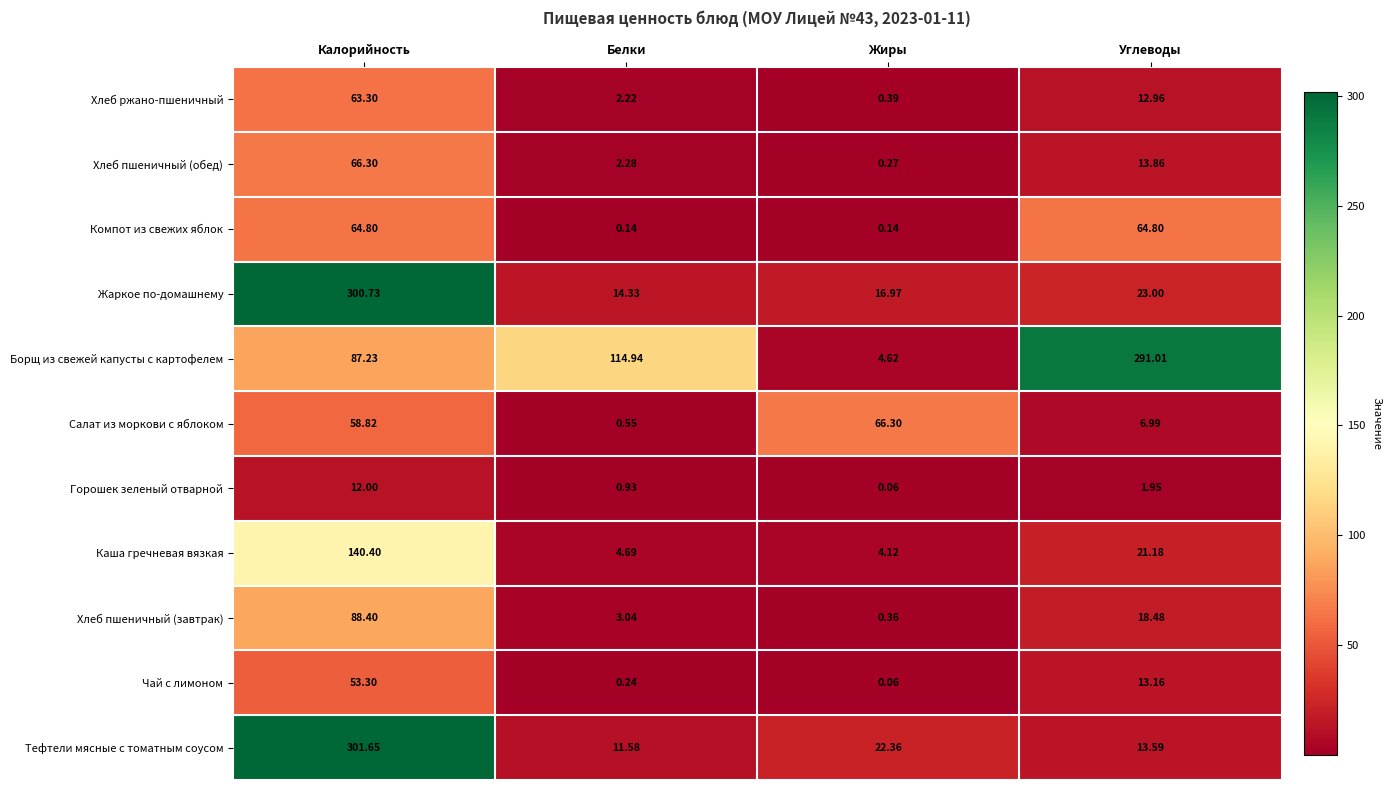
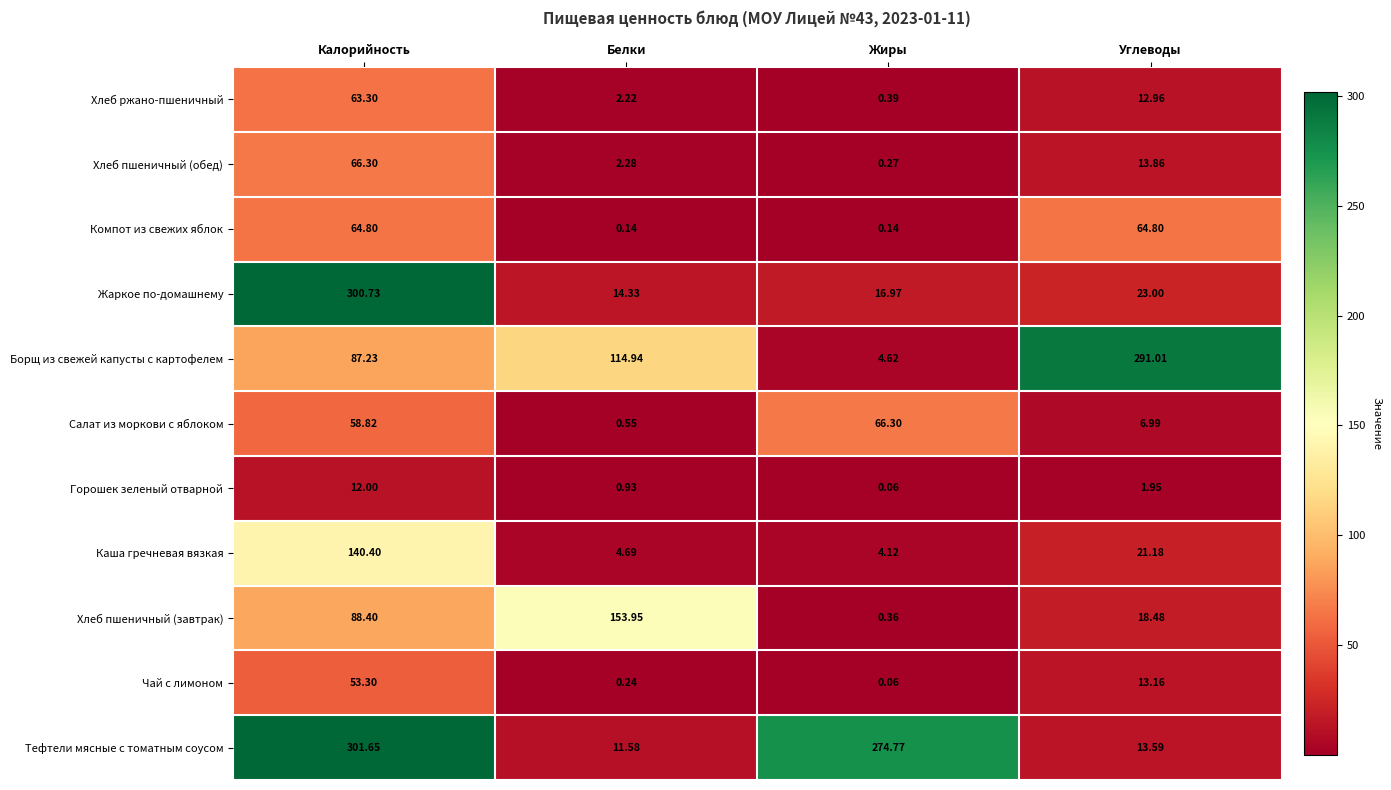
  {
    "Хлеб ржано-пшеничный": {
      "Калорийность": 63.30,
      "Белки": 2.22,
      "Жиры": 0.39,
      "Углеводы": 12.96
    },
    "Хлеб пшеничный (обед)": {
      "Калорийность": 66.30,
      "Белки": 2.28,
      "Жиры": 0.27,
      "Углеводы": 13.86
    },
    "Компот из свежих яблок": {
      "Калорийность": 64.80,
      "Белки": 0.14,
      "Жиры": 0.14,
      "Углеводы": 64.80
    },
    "Жаркое по-домашнему": {
      "Калорийность": 300.73,
      "Белки": 14.33,
      "Жиры": 16.97,
      "Углеводы": 23.00
    },
    "Борщ из свежей капусты с картофелем": {
      "Калорийность": 87.23,
      "Белки": 114.94,
      "Жиры": 4.62,
      "Углеводы": 291.01
    },
    "Салат из моркови с яблоком": {
      "Калорийность": 58.82,
      "Белки": 0.55,
      "Жиры": 66.30,
      "Углеводы": 6.99
    },
    "Горошек зеленый отварной": {
      "Калорийность": 12.00,
      "Белки": 0.93,
      "Жиры": 0.06,
      "Углеводы": 1.95
    },
    "Каша гречневая вязкая": {
      "Калорийность": 140.40,
      "Белки": 4.69,
      "Жиры": 4.12,
      "Углеводы": 21.18
    },
    "Хлеб пшеничный (завтрак)": {
      "Калорийность": 88.40,
-     "Белки": 3.04,
+     "Белки": 153.95,
      "Жиры": 0.36,
      "Углеводы": 18.48
    },
    "Чай с лимоном": {
      "Калорийность": 53.30,
      "Белки": 0.24,
      "Жиры": 0.06,
      "Углеводы": 13.16
    },
    "Тефтели мясные с томатным соусом": {
      "Калорийность": 301.65,
      "Белки": 11.58,
-     "Жиры": 22.36,
+     "Жиры": 274.77,
      "Углеводы": 13.59
    }
  }
